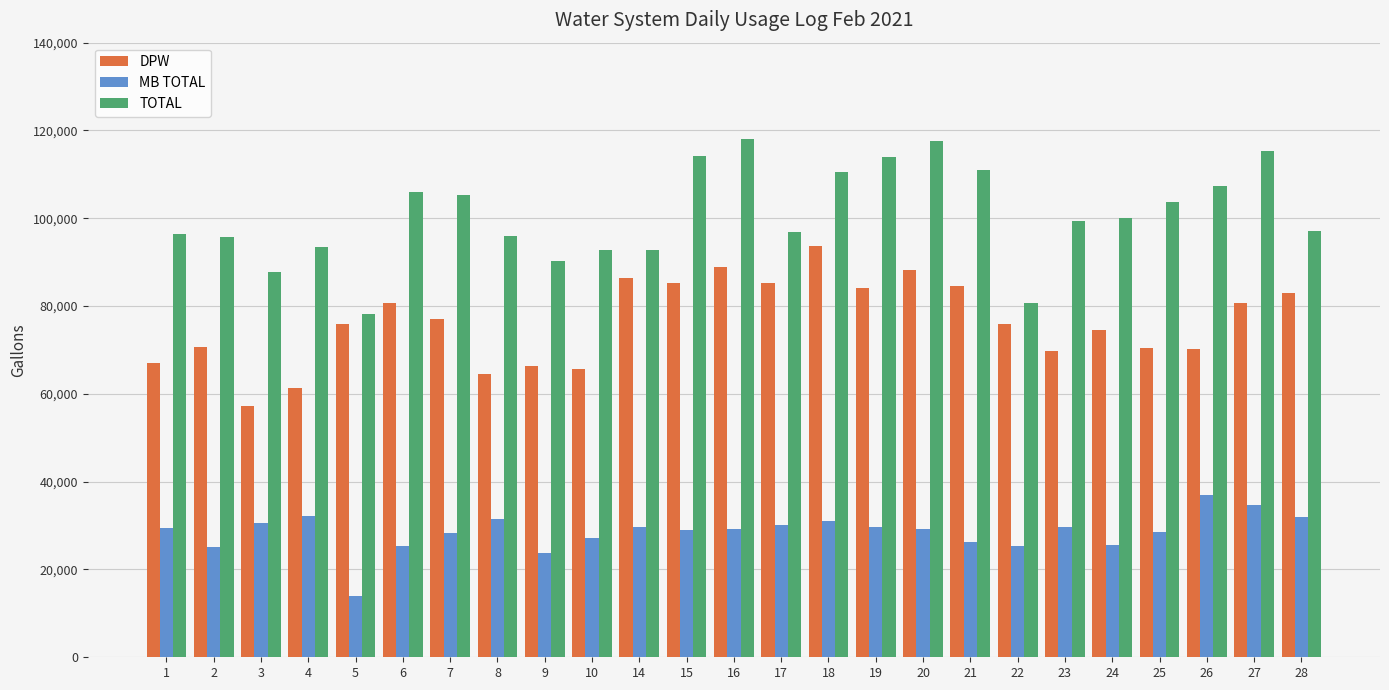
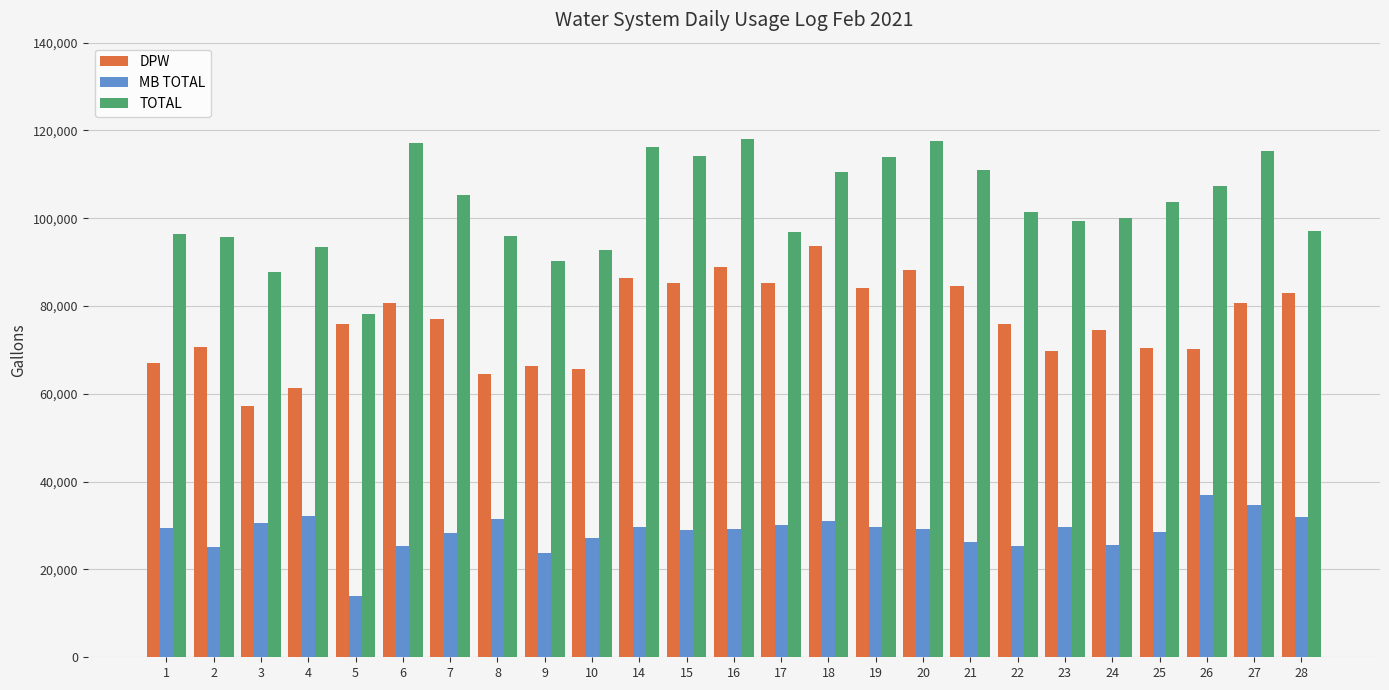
  {
    "DPW": {
      "1": "67,000",
      "2": "71,000",
      "3": "57,000",
      "4": "61,000",
      "5": "76,000",
      "6": "81,000",
      "7": "77,000",
      "8": "65,000",
      "9": "66,000",
      "10": "66,000",
      "14": "87,000",
      "15": "85,000",
      "16": "89,000",
      "17": "85,000",
      "18": "94,000",
      "19": "84,000",
      "20": "88,000",
      "21": "85,000",
      "22": "76,000",
      "23": "70,000",
      "24": "75,000",
      "25": "71,000",
      "26": "70,000",
      "27": "81,000",
      "28": "83,000"
    },
    "MB TOTAL": {
      "1": "30,000",
      "2": "25,000",
      "3": "31,000",
      "4": "32,000",
      "5": "14,000",
      "6": "25,000",
      "7": "28,000",
      "8": "31,000",
      "9": "24,000",
      "10": "27,000",
      "14": "30,000",
      "15": "29,000",
      "16": "29,000",
      "17": "30,000",
      "18": "31,000",
      "19": "30,000",
      "20": "29,000",
      "21": "26,000",
      "22": "25,000",
      "23": "30,000",
      "24": "26,000",
      "25": "29,000",
      "26": "37,000",
      "27": "35,000",
      "28": "32,000"
    },
    "TOTAL": {
      "1": "96,000",
      "2": "96,000",
      "3": "88,000",
      "4": "93,000",
      "5": "78,000",
-     "6": "106,000",
+     "6": "117,000",
      "7": "105,000",
      "8": "96,000",
      "9": "90,000",
      "10": "93,000",
-     "14": "93,000",
+     "14": "116,000",
      "15": "114,000",
      "16": "118,000",
      "17": "97,000",
      "18": "110,000",
      "19": "114,000",
      "20": "118,000",
      "21": "111,000",
-     "22": "81,000",
+     "22": "101,000",
      "23": "99,000",
      "24": "100,000",
      "25": "104,000",
      "26": "107,000",
      "27": "115,000",
      "28": "97,000"
    }
  }
